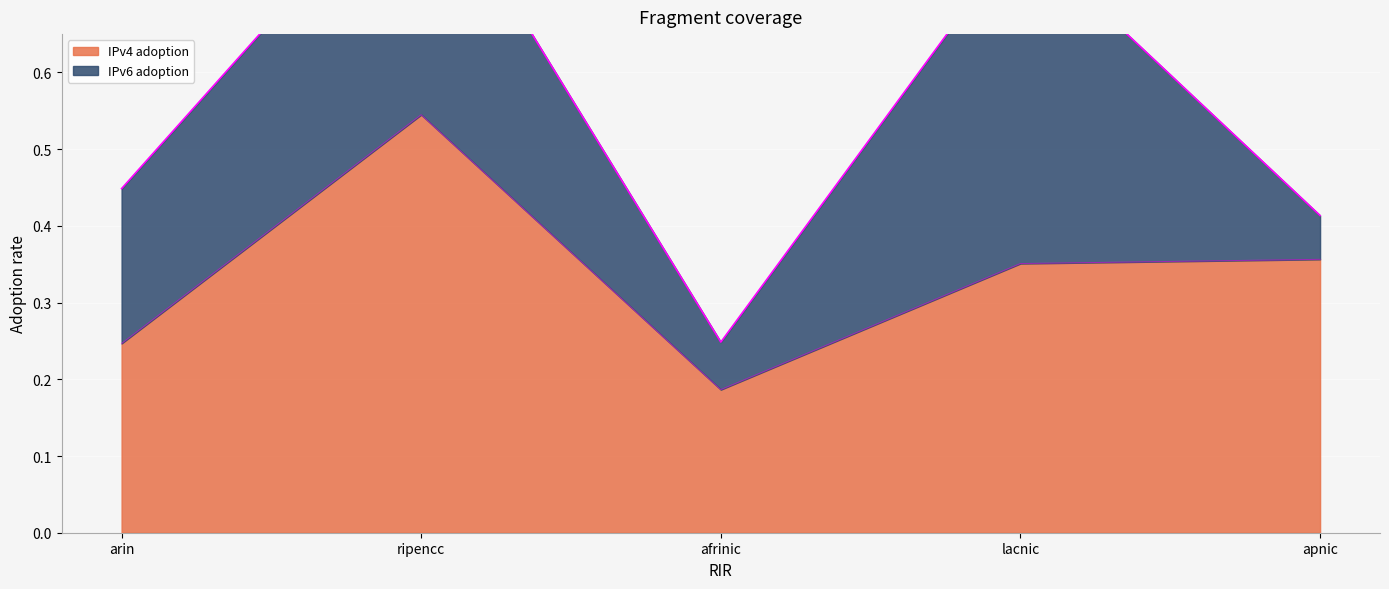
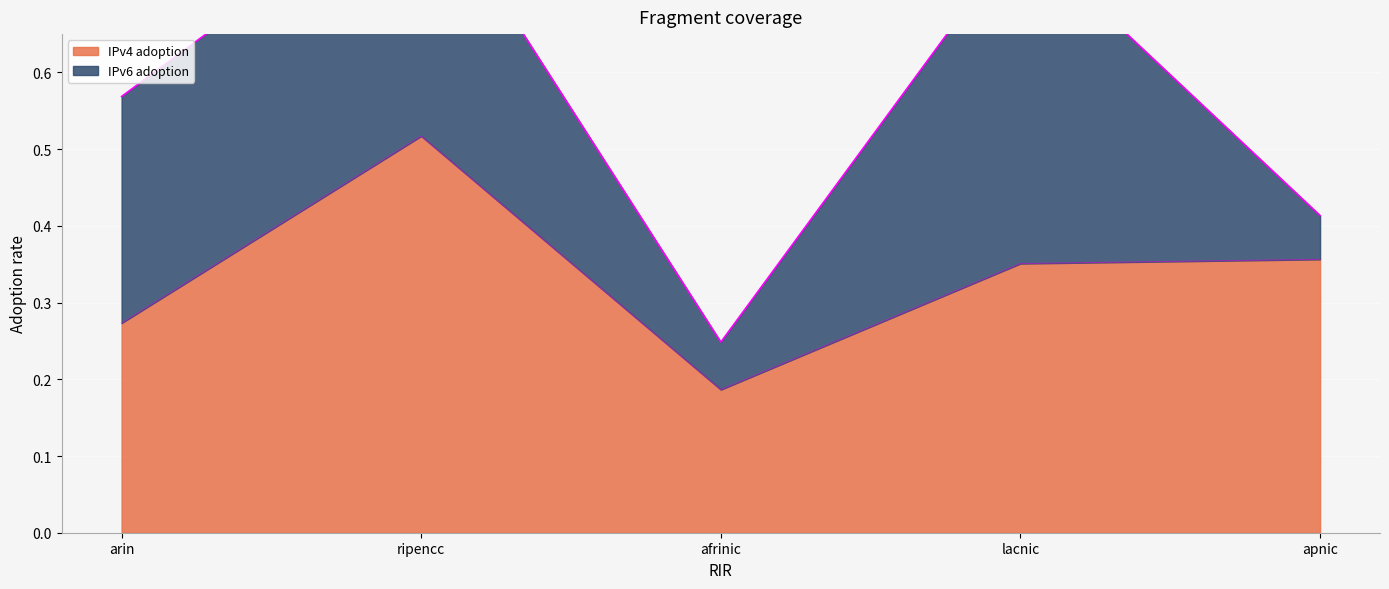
  {
    "IPv4 adoption": {
-     "arin": 0.25,
-     "ripencc": 0.54,
+     "arin": 0.27,
+     "ripencc": 0.52,
      "afrinic": 0.19,
      "lacnic": 0.35,
      "apnic": 0.36
    },
    "IPv6 adoption": {
-     "arin": 0.20,
+     "arin": 0.30,
      "afrinic": 0.06,
      "apnic": 0.06
    }
  }
